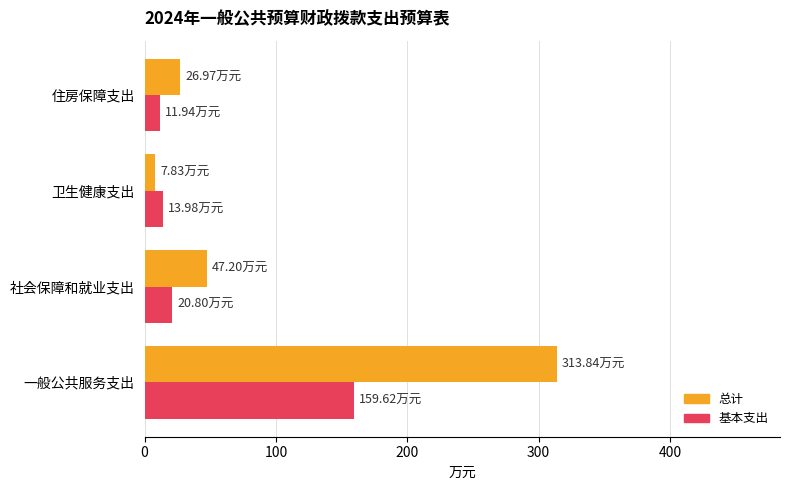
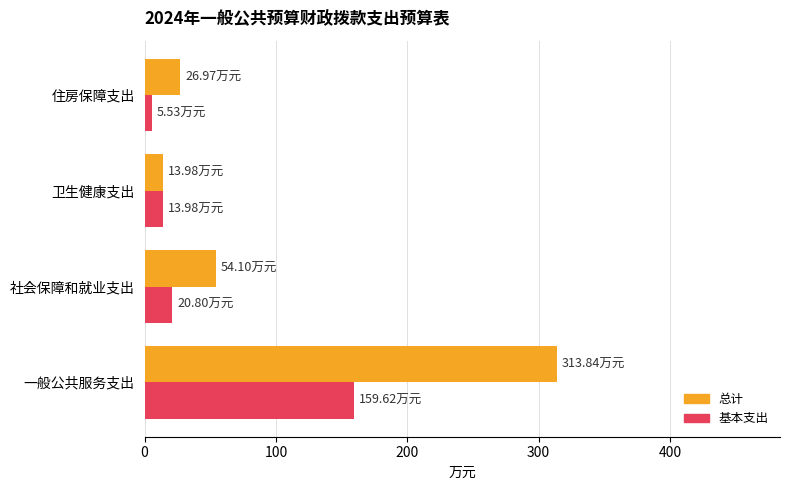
  {
    "总计": {
      "住房保障支出": 26.97,
-     "卫生健康支出": 7.83,
-     "社会保障和就业支出": 47.20,
+     "卫生健康支出": 13.98,
+     "社会保障和就业支出": 54.10,
      "一般公共服务支出": 313.84
    },
    "基本支出": {
-     "住房保障支出": 11.94,
+     "住房保障支出": 5.53,
      "卫生健康支出": 13.98,
      "社会保障和就业支出": 20.80,
      "一般公共服务支出": 159.62
    }
  }
